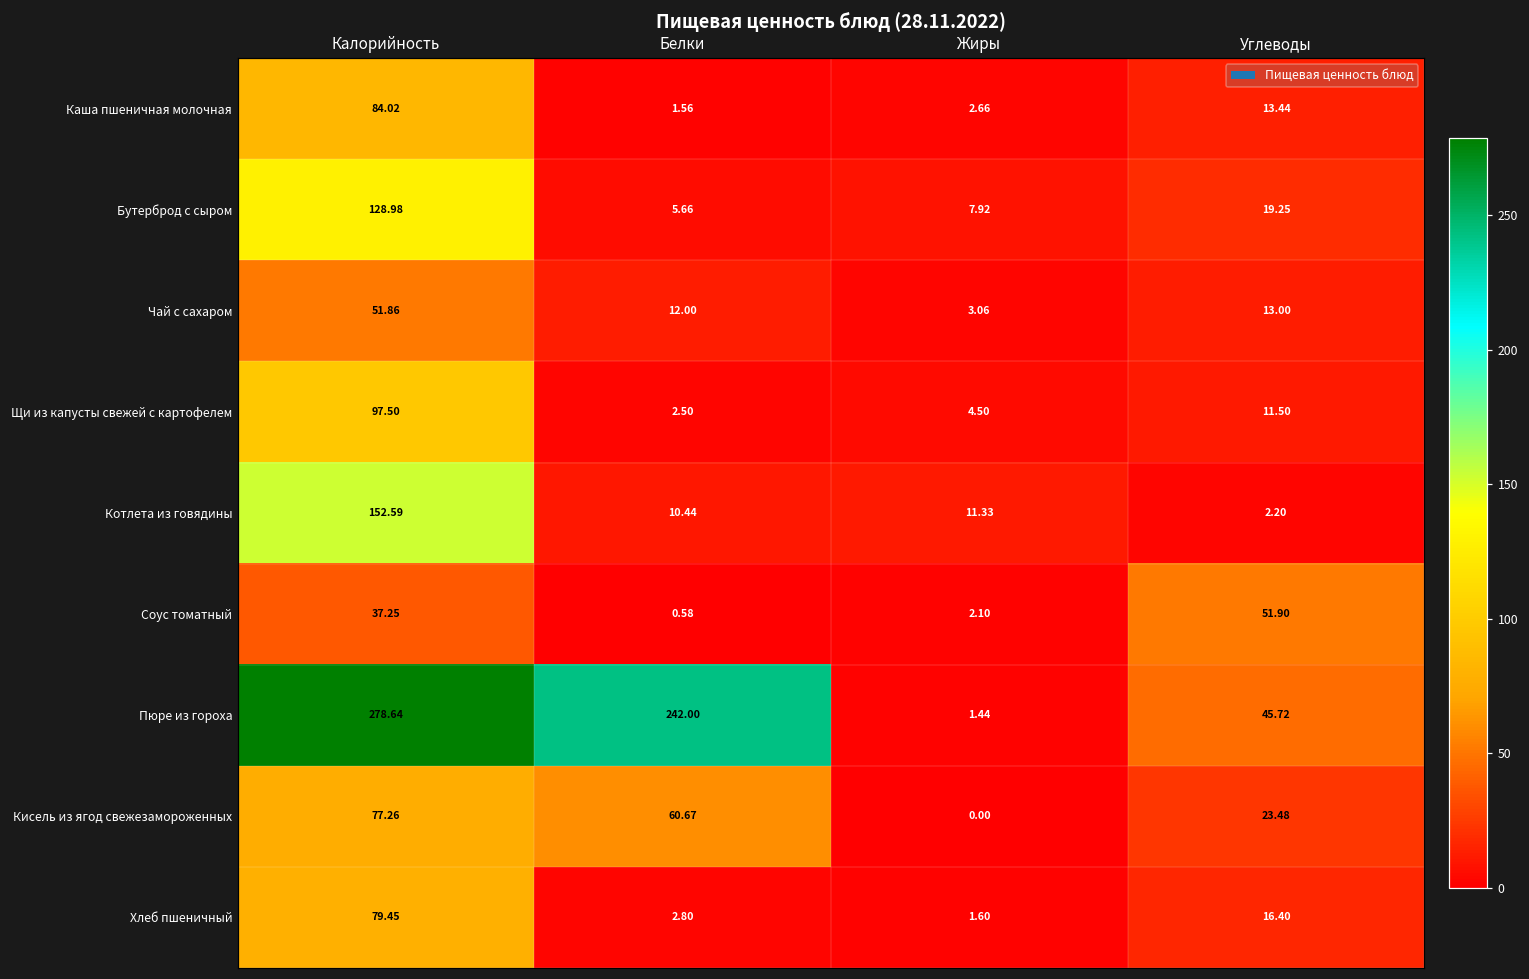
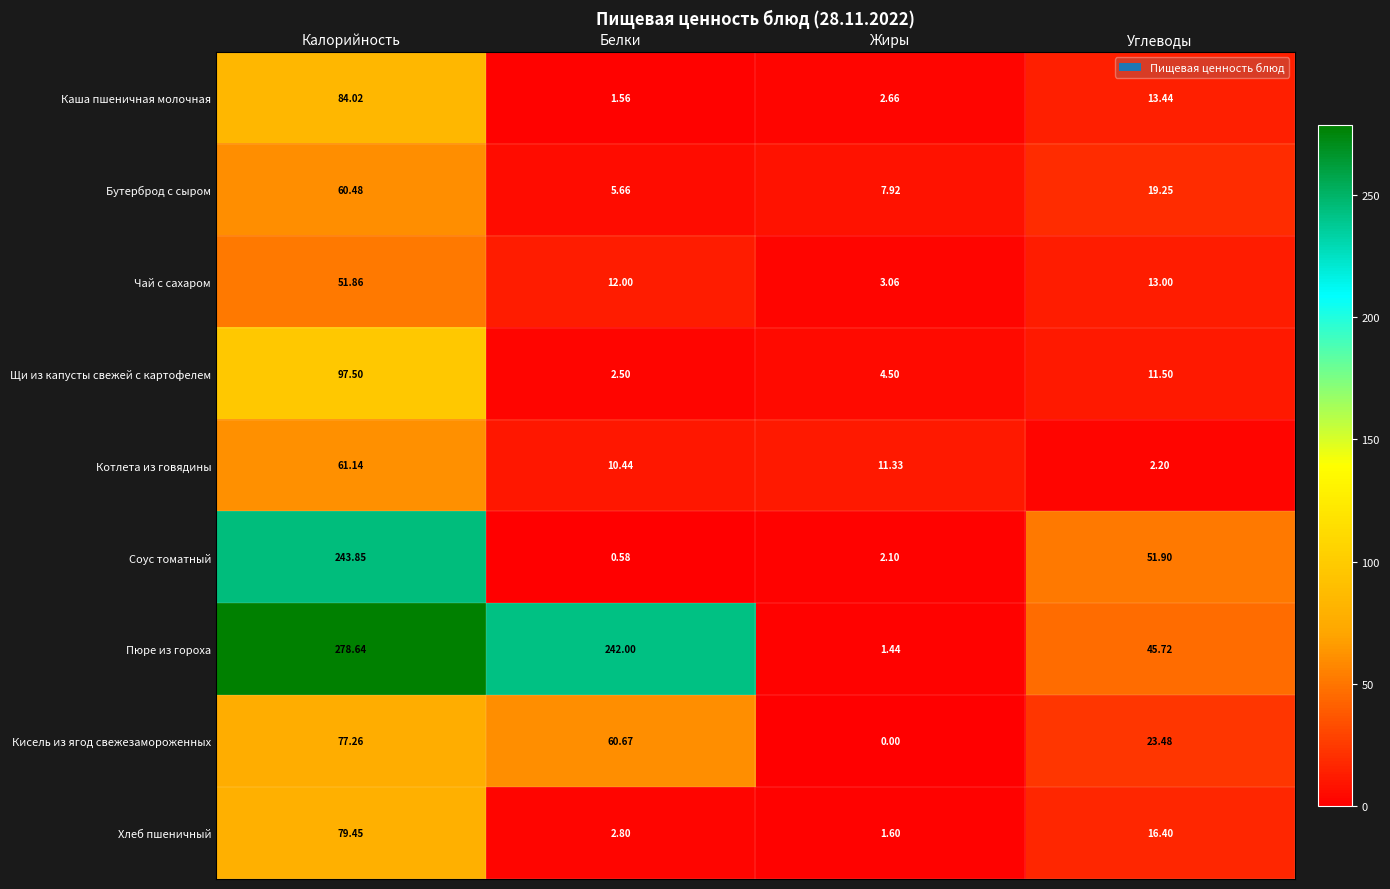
  {
    "Каша пшеничная молочная": {
      "Калорийность": 84.02,
      "Белки": 1.56,
      "Жиры": 2.66,
      "Углеводы": 13.44
    },
    "Бутерброд с сыром": {
-     "Калорийность": 128.98,
+     "Калорийность": 60.48,
      "Белки": 5.66,
      "Жиры": 7.92,
      "Углеводы": 19.25
    },
    "Чай с сахаром": {
      "Калорийность": 51.86,
      "Белки": 12.00,
      "Жиры": 3.06,
      "Углеводы": 13.00
    },
    "Щи из капусты свежей с картофелем": {
      "Калорийность": 97.50,
      "Белки": 2.50,
      "Жиры": 4.50,
      "Углеводы": 11.50
    },
    "Котлета из говядины": {
-     "Калорийность": 152.59,
+     "Калорийность": 61.14,
      "Белки": 10.44,
      "Жиры": 11.33,
      "Углеводы": 2.20
    },
    "Соус томатный": {
-     "Калорийность": 37.25,
+     "Калорийность": 243.85,
      "Белки": 0.58,
      "Жиры": 2.10,
      "Углеводы": 51.90
    },
    "Пюре из гороха": {
      "Калорийность": 278.64,
      "Белки": 242.00,
      "Жиры": 1.44,
      "Углеводы": 45.72
    },
    "Кисель из ягод свежезамороженных": {
      "Калорийность": 77.26,
      "Белки": 60.67,
      "Жиры": 0.00,
      "Углеводы": 23.48
    },
    "Хлеб пшеничный": {
      "Калорийность": 79.45,
      "Белки": 2.80,
      "Жиры": 1.60,
      "Углеводы": 16.40
    }
  }
